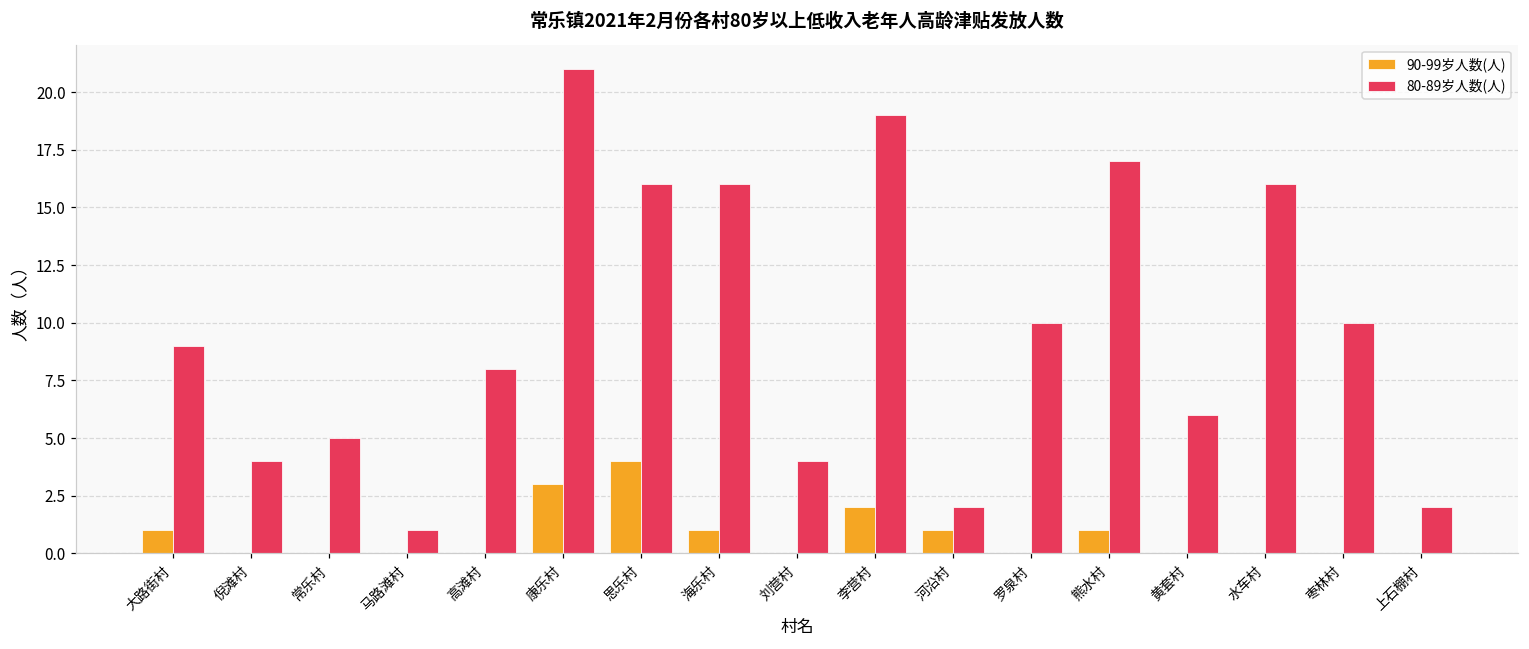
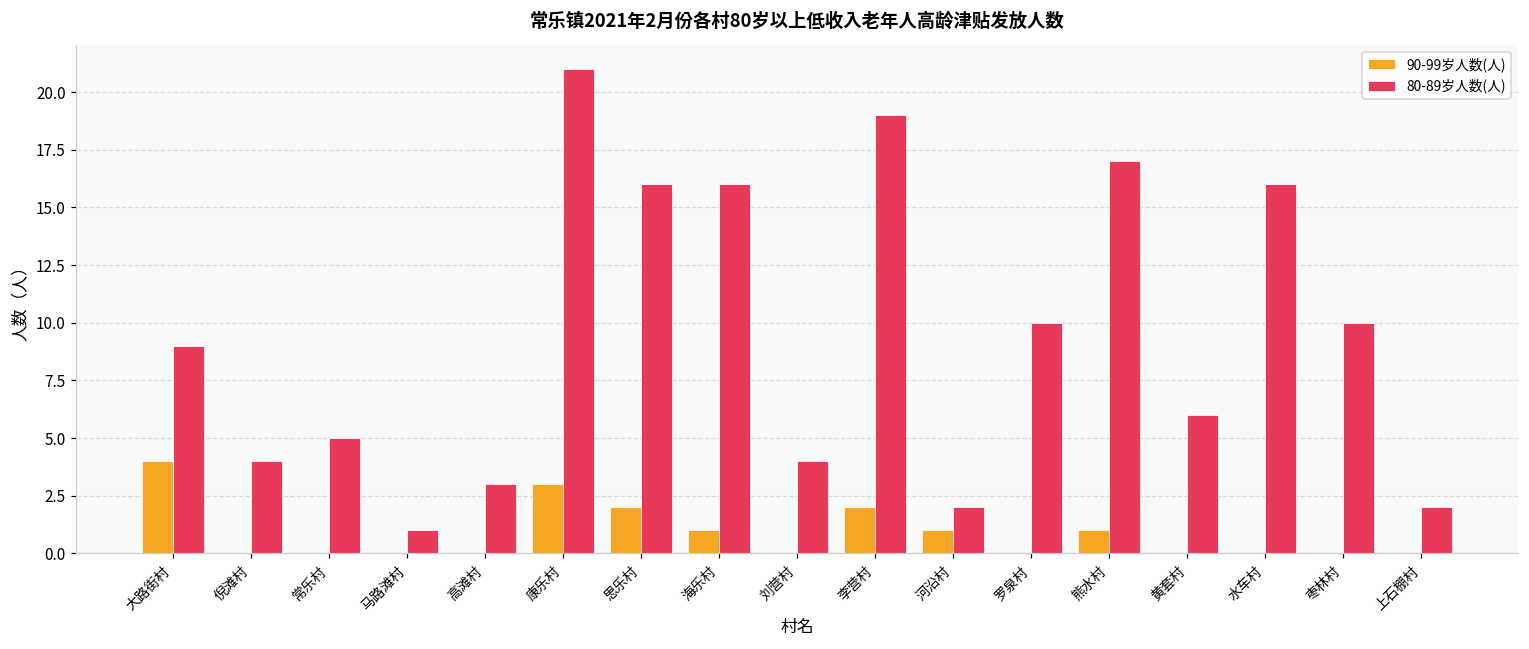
  {
    "90-99岁人数(人)": {
-     "大路街村": 1,
+     "大路街村": 4,
      "倪滩村": 0,
      "常乐村": 0,
      "马路滩村": 0,
      "高滩村": 0,
      "康乐村": 3,
-     "思乐村": 4,
+     "思乐村": 2,
      "海乐村": 1,
      "刘营村": 0,
      "李营村": 2,
      "河沿村": 1,
      "罗泉村": 0,
      "熊水村": 1,
      "黄套村": 0,
      "水车村": 0,
      "枣林村": 0,
      "上石棚村": 0
    },
    "80-89岁人数(人)": {
      "大路街村": 9,
      "倪滩村": 4,
      "常乐村": 5,
      "马路滩村": 1,
-     "高滩村": 8,
+     "高滩村": 3,
      "康乐村": 21,
      "思乐村": 16,
      "海乐村": 16,
      "刘营村": 4,
      "李营村": 19,
      "河沿村": 2,
      "罗泉村": 10,
      "熊水村": 17,
      "黄套村": 6,
      "水车村": 16,
      "枣林村": 10,
      "上石棚村": 2
    }
  }
